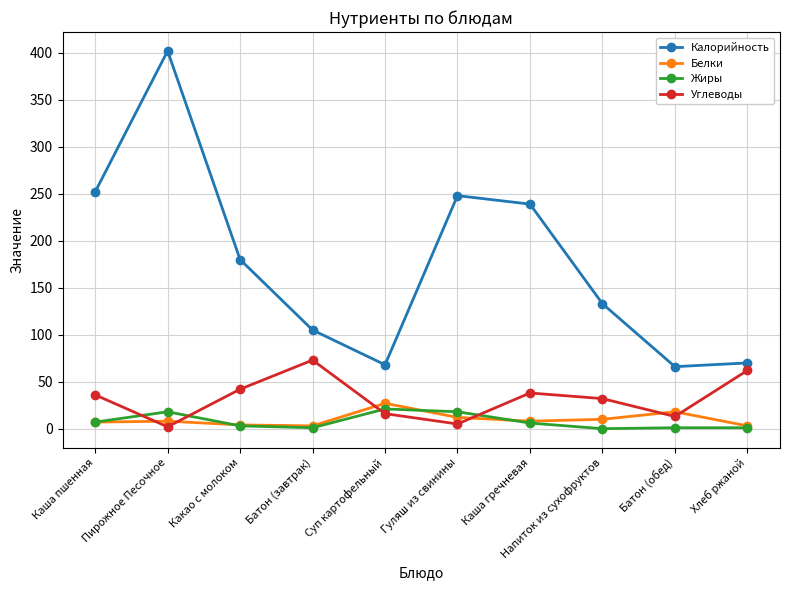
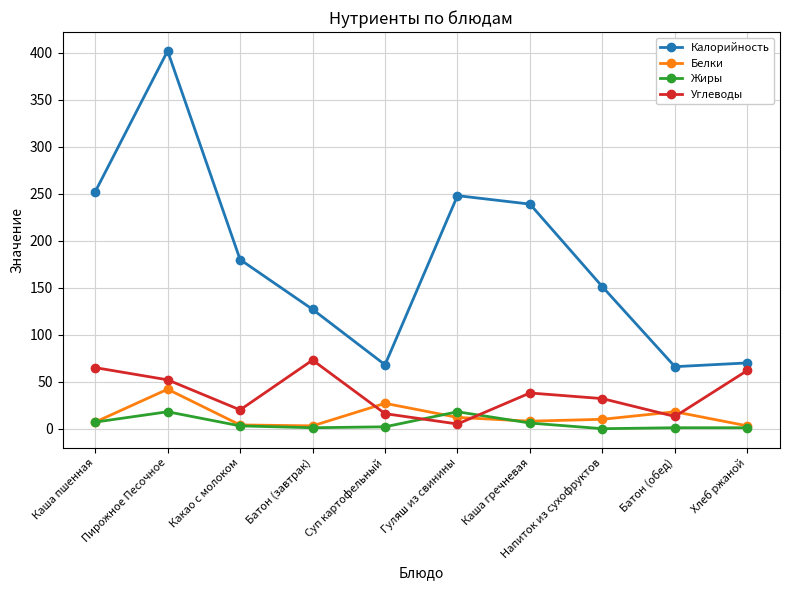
  {
    "Калорийность": {
      "Каша пшенная": 250,
      "Пирожное Песочное": 400,
      "Какао с молоком": 180,
-     "Батон (завтрак)": 110,
+     "Батон (завтрак)": 130,
      "Суп картофельный": 70,
      "Гуляш из свинины": 250,
      "Каша гречневая": 240,
-     "Напиток из сухофруктов": 130,
+     "Напиток из сухофруктов": 150,
      "Батон (обед)": 70,
      "Хлеб ржаной": 70
    },
    "Белки": {
-     "Пирожное Песочное": 10,
+     "Пирожное Песочное": 40,
      "Суп картофельный": 30,
      "Гуляш из свинины": 10,
      "Напиток из сухофруктов": 10,
      "Батон (обед)": 20
    },
    "Жиры": {
      "Пирожное Песочное": 20,
-     "Суп картофельный": 20,
+     "Суп картофельный": 0,
      "Гуляш из свинины": 20,
      "Напиток из сухофруктов": 0,
      "Батон (обед)": 0
    },
    "Углеводы": {
-     "Каша пшенная": 40,
-     "Пирожное Песочное": 0,
-     "Какао с молоком": 40,
+     "Каша пшенная": 70,
+     "Пирожное Песочное": 50,
+     "Какао с молоком": 20,
      "Батон (завтрак)": 70,
      "Суп картофельный": 20,
      "Гуляш из свинины": 10,
      "Каша гречневая": 40,
      "Напиток из сухофруктов": 30,
      "Батон (обед)": 10,
      "Хлеб ржаной": 60
    }
  }
